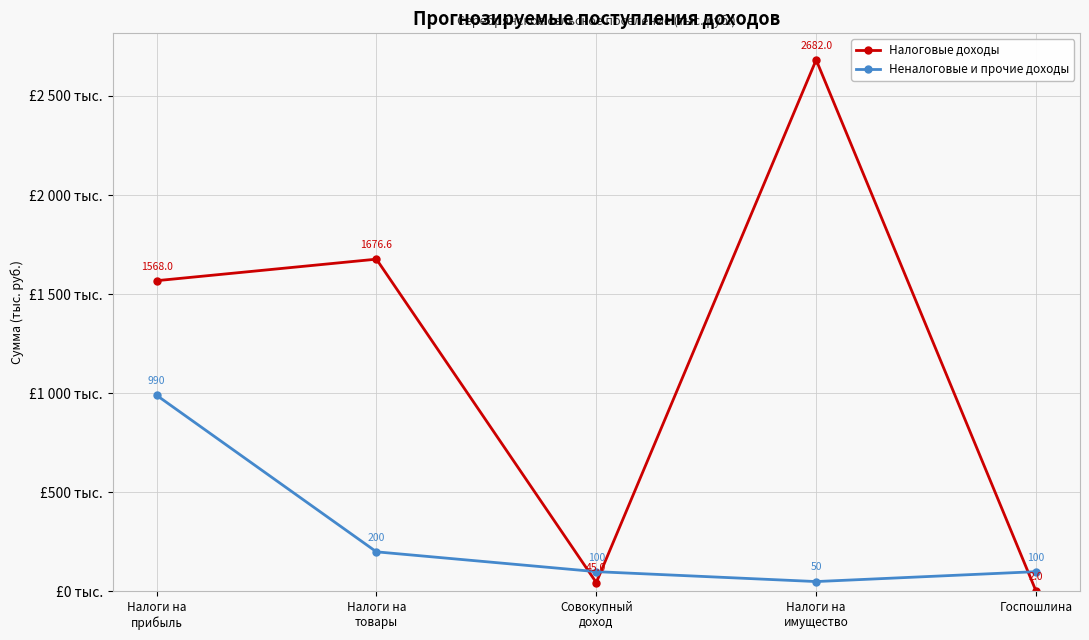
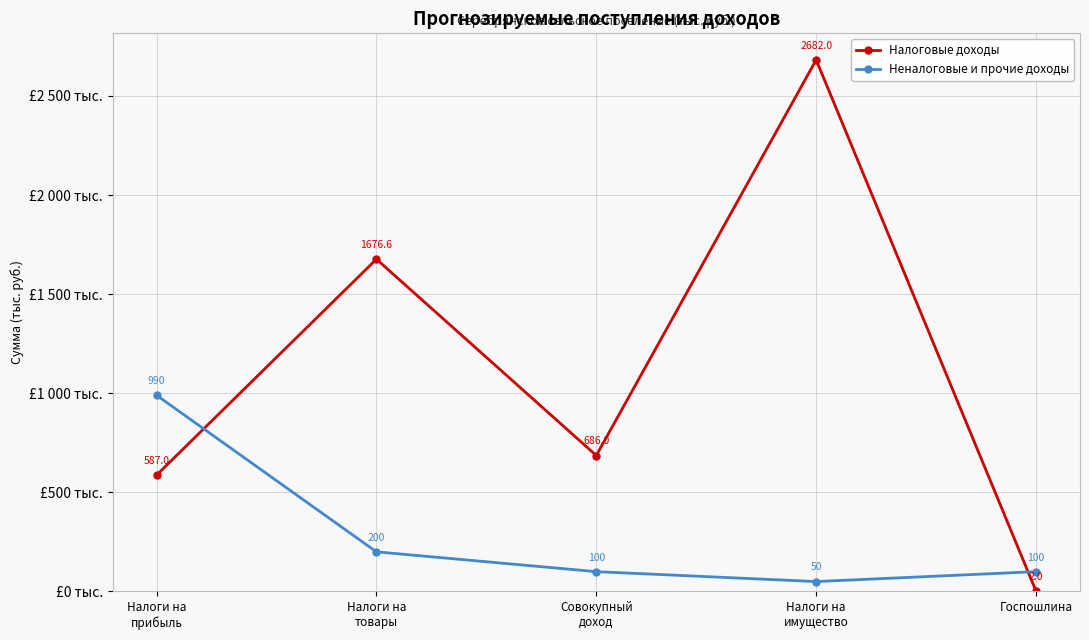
  {
    "Налоговые доходы": {
-     "Налоги на прибыль": 1568.0,
+     "Налоги на прибыль": 587.0,
      "Налоги на товары": 1676.6,
-     "Совокупный доход": 45.0,
+     "Совокупный доход": 686.0,
      "Налоги на имущество": 2682.0
    },
    "Неналоговые и прочие доходы": {
      "Налоги на прибыль": 990,
      "Налоги на товары": 200,
      "Совокупный доход": 100,
      "Налоги на имущество": 50,
      "Госпошлина": 100
    }
  }
